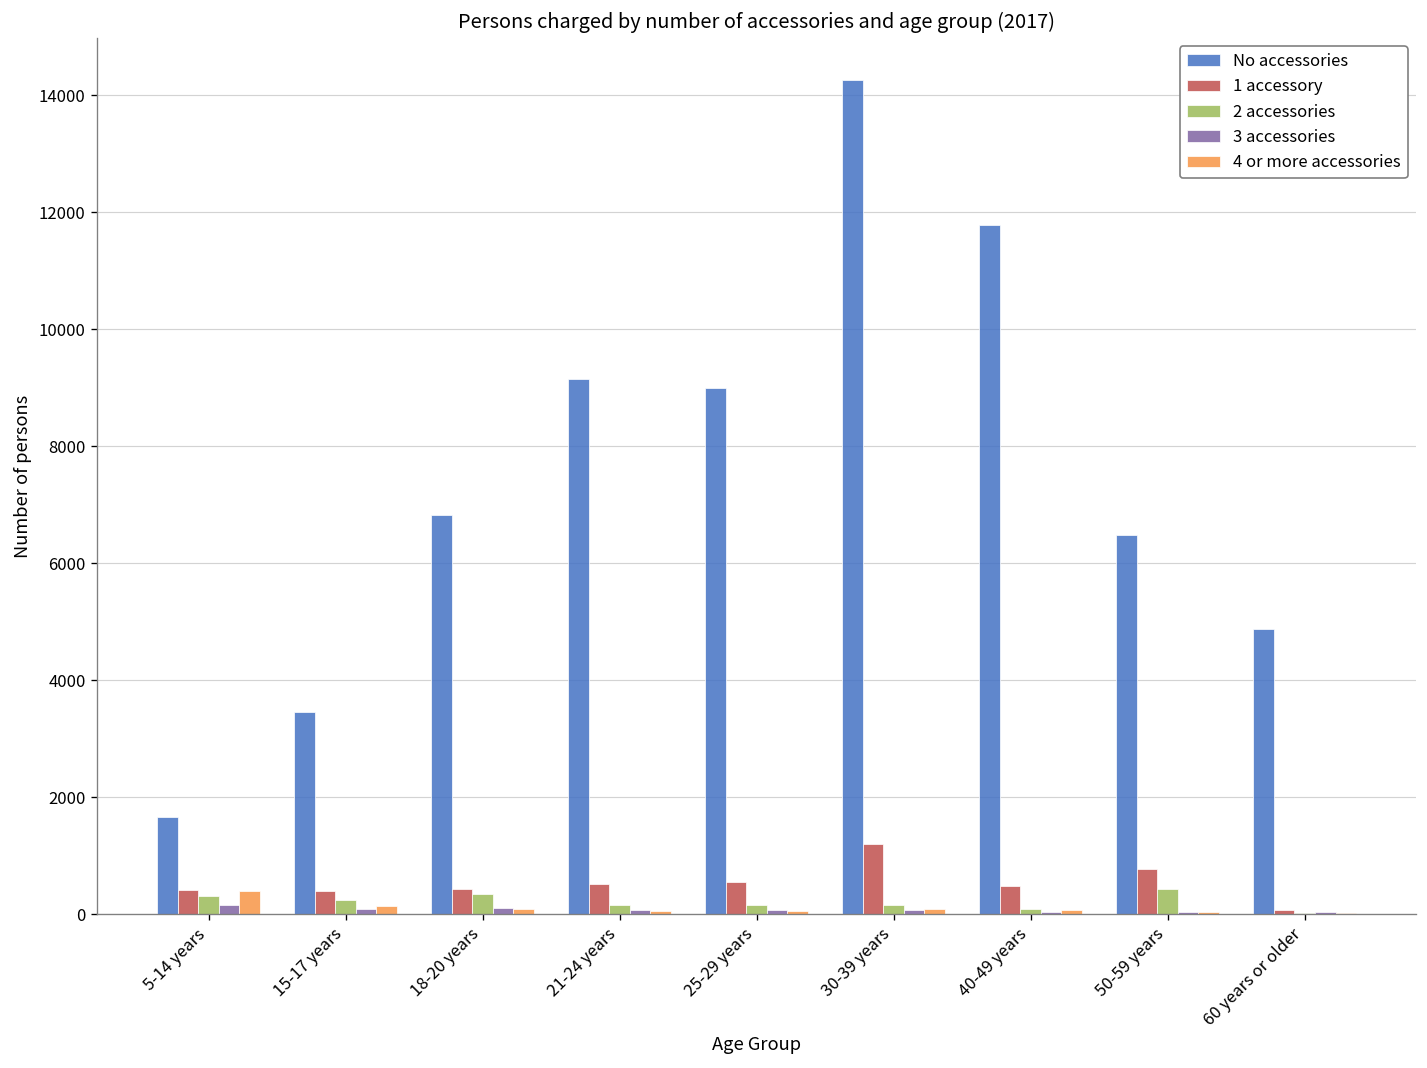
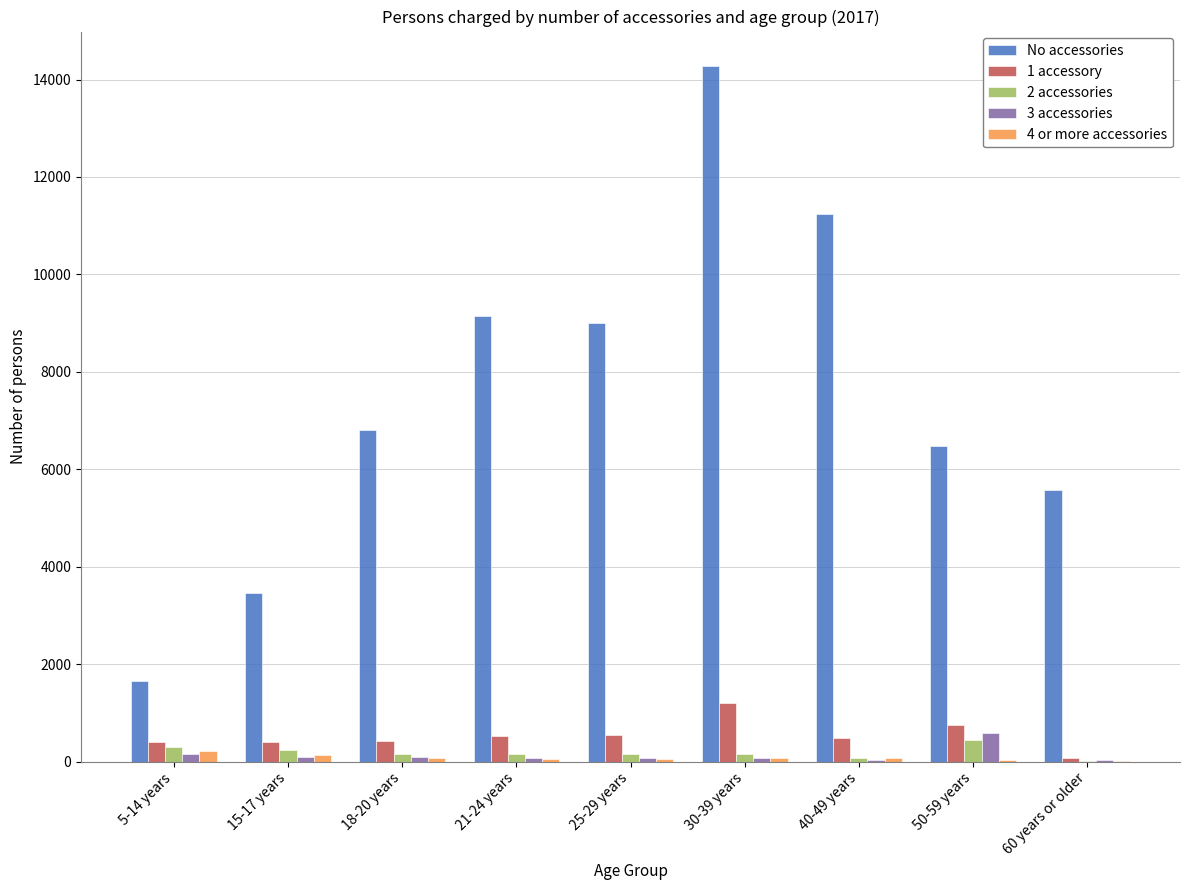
  {
    "No accessories": {
      "5-14 years": 1700,
      "15-17 years": 3500,
      "18-20 years": 6800,
      "21-24 years": 9100,
      "25-29 years": 9000,
      "30-39 years": 14300,
-     "40-49 years": 11800,
+     "40-49 years": 11200,
      "50-59 years": 6500,
-     "60 years or older": 4900
+     "60 years or older": 5600
    },
    "1 accessory": {
      "5-14 years": 400,
      "15-17 years": 400,
      "18-20 years": 400,
      "21-24 years": 500,
      "25-29 years": 500,
      "30-39 years": 1200,
      "40-49 years": 500,
      "50-59 years": 800,
      "60 years or older": 100
    },
    "2 accessories": {
      "5-14 years": 300,
      "15-17 years": 200,
-     "18-20 years": 400,
+     "18-20 years": 200,
      "21-24 years": 200,
      "25-29 years": 200,
      "30-39 years": 200,
      "40-49 years": 100,
      "50-59 years": 400
    },
    "3 accessories": {
      "5-14 years": 200,
      "15-17 years": 100,
      "18-20 years": 100,
      "21-24 years": 100,
      "25-29 years": 100,
      "30-39 years": 100,
-     "50-59 years": 0
+     "50-59 years": 600
    },
    "4 or more accessories": {
-     "5-14 years": 400,
+     "5-14 years": 200,
      "15-17 years": 100,
      "18-20 years": 100,
      "21-24 years": 100,
      "25-29 years": 100,
      "30-39 years": 100,
      "40-49 years": 100
    }
  }
